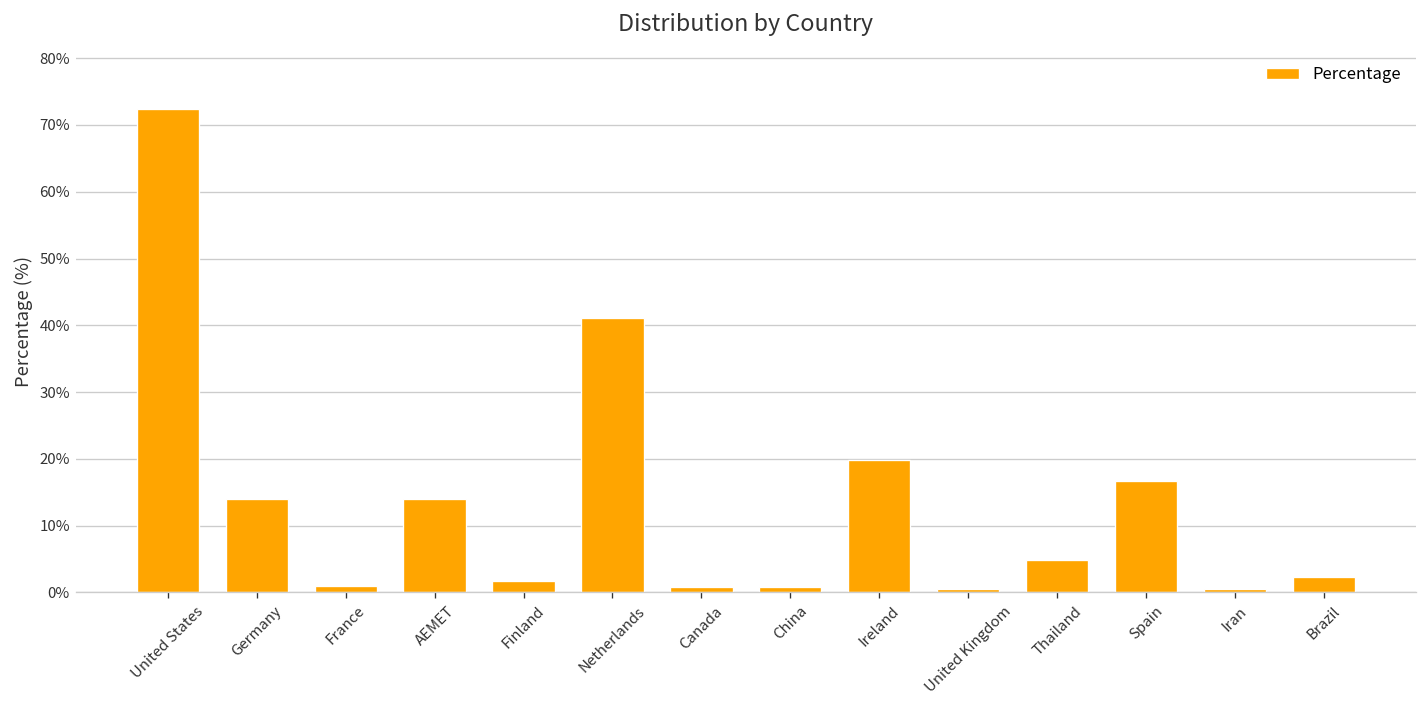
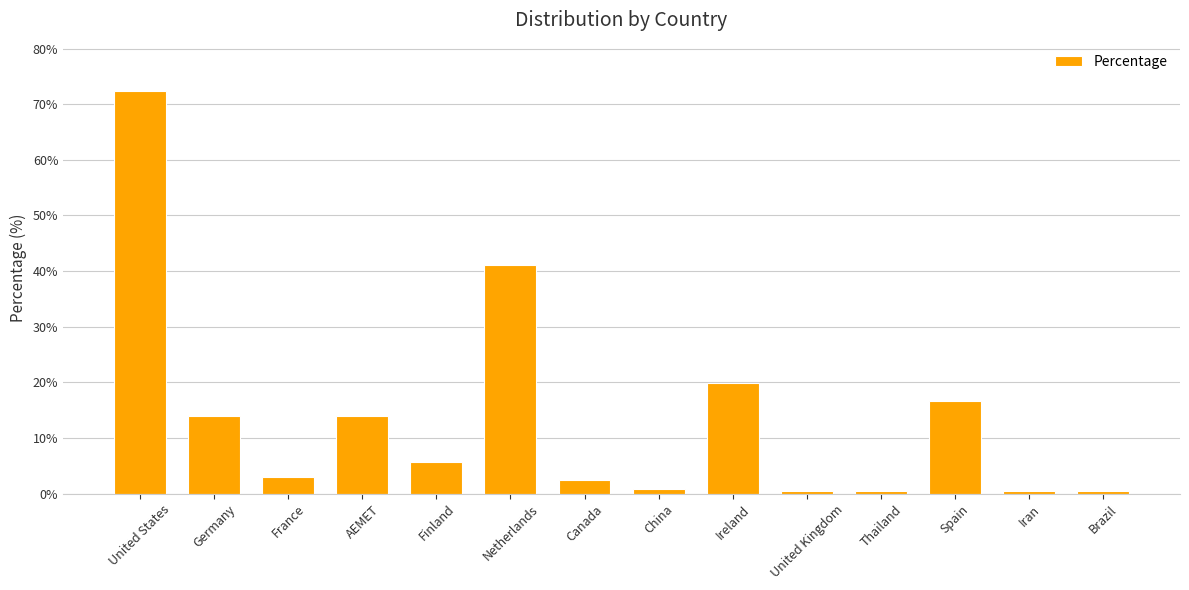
  {
    "United States": "72%",
    "Germany": "14%",
-   "France": "1%",
+   "France": "3%",
    "AEMET": "14%",
-   "Finland": "2%",
+   "Finland": "6%",
    "Netherlands": "41%",
-   "Canada": "1%",
+   "Canada": "2%",
    "China": "1%",
    "Ireland": "20%",
-   "Thailand": "5%",
+   "Thailand": "0%",
    "Spain": "17%",
-   "Brazil": "2%"
+   "Brazil": "0%"
  }
